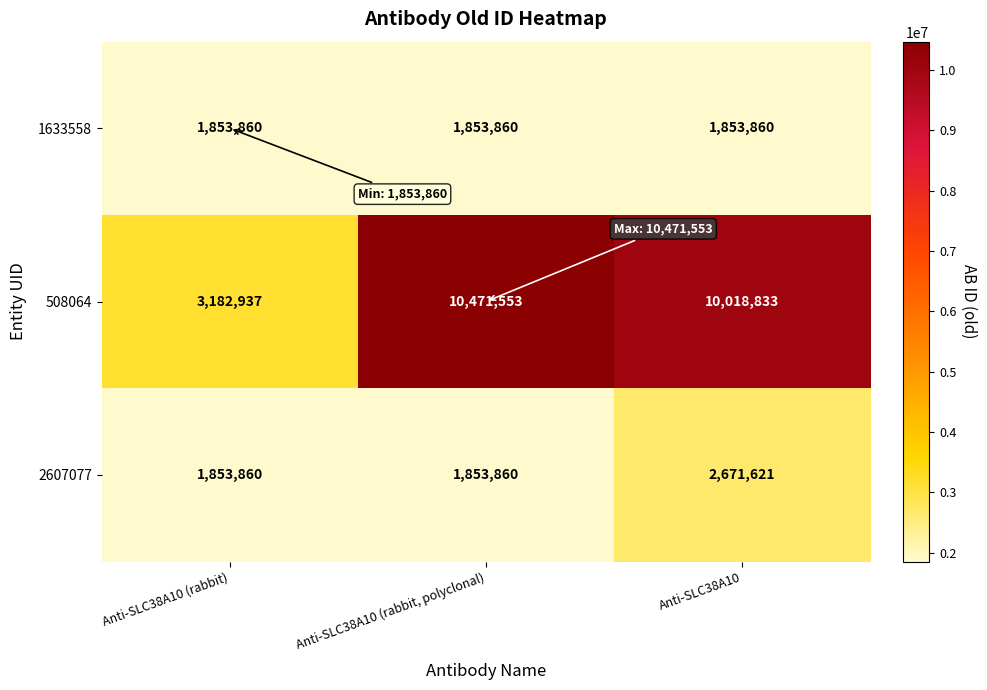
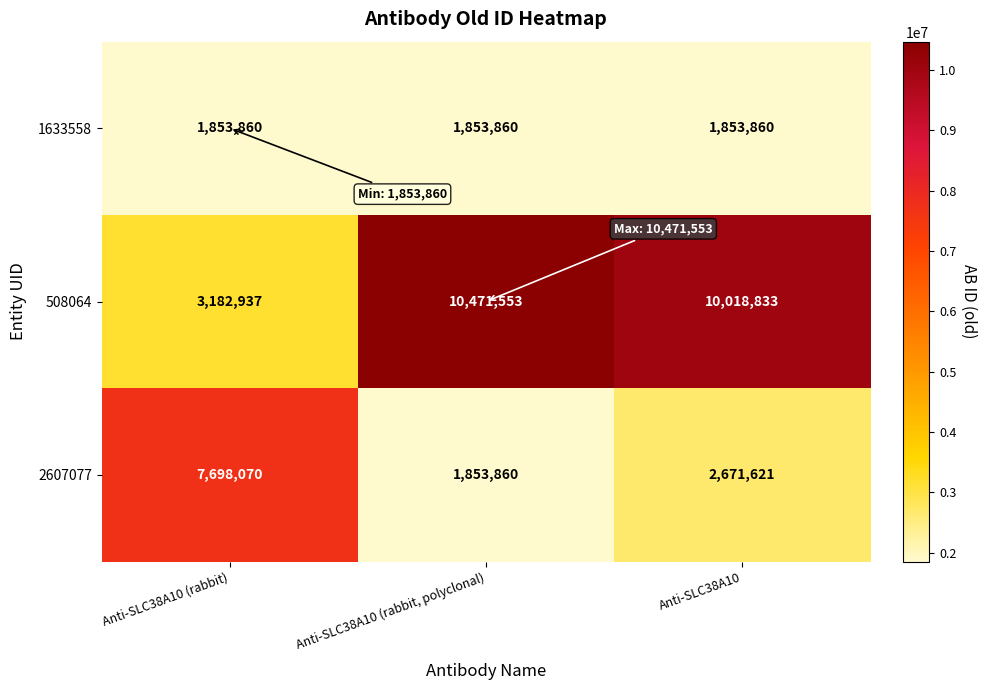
  {
    "1633558": {
      "Anti-SLC38A10 (rabbit, polyclonal)": "1,853,860",
      "Anti-SLC38A10": "1,853,860"
    },
    "508064": {
      "Anti-SLC38A10 (rabbit)": "3,182,937",
      "Anti-SLC38A10": "10,018,833"
    },
    "2607077": {
-     "Anti-SLC38A10 (rabbit)": "1,853,860",
+     "Anti-SLC38A10 (rabbit)": "7,698,070",
      "Anti-SLC38A10 (rabbit, polyclonal)": "1,853,860",
      "Anti-SLC38A10": "2,671,621"
    }
  }
